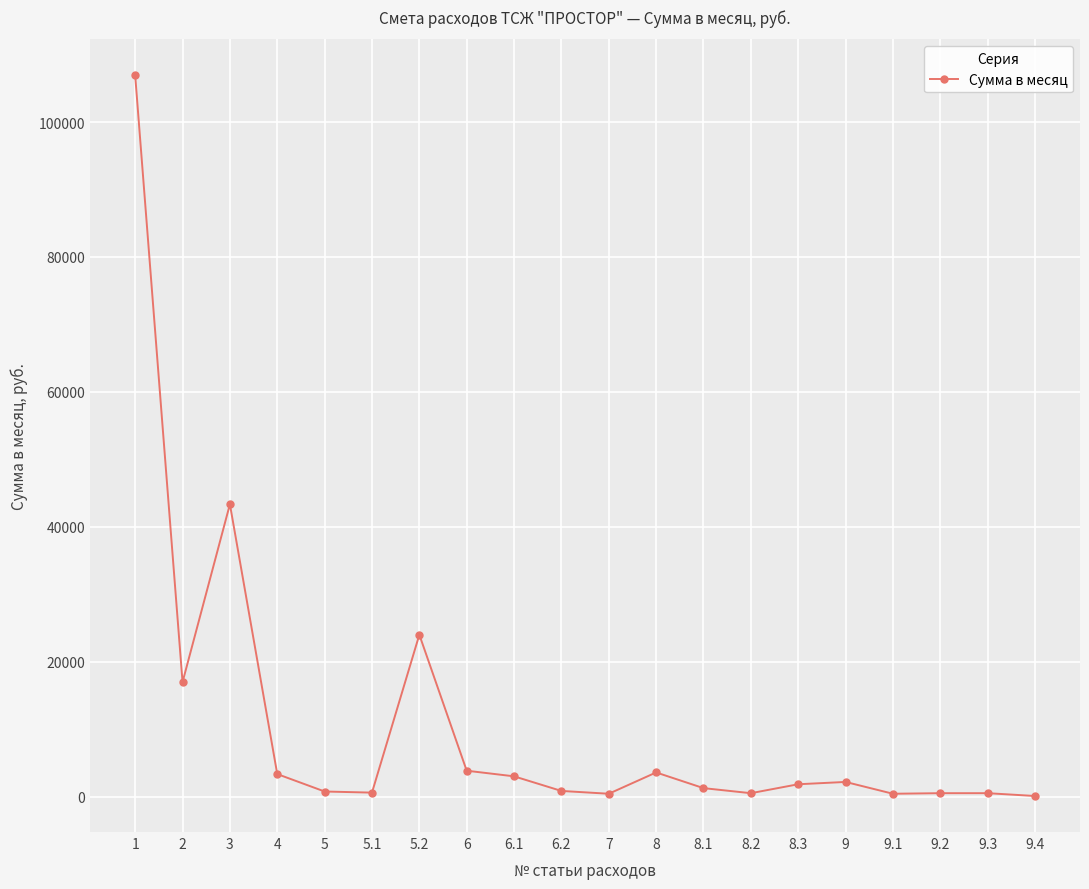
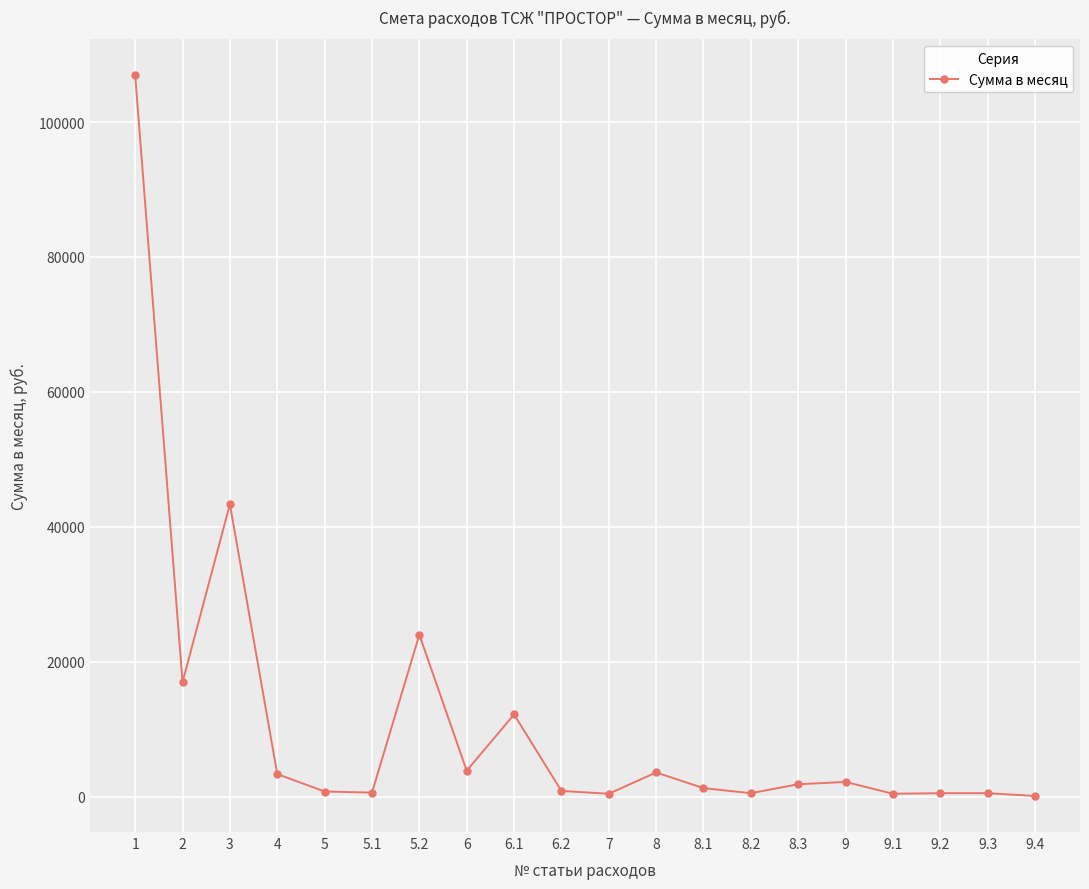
  {
    "1": 107000,
    "2": 17000,
    "3": 43000,
    "4": 3000,
    "5": 1000,
    "5.1": 1000,
    "5.2": 24000,
    "6": 4000,
-   "6.1": 3000,
+   "6.1": 12000,
    "6.2": 1000,
    "7": 0,
    "8": 4000,
    "8.1": 1000,
    "8.2": 1000,
    "8.3": 2000,
    "9": 2000,
    "9.1": 0,
    "9.2": 1000,
    "9.3": 1000,
    "9.4": 0
  }
